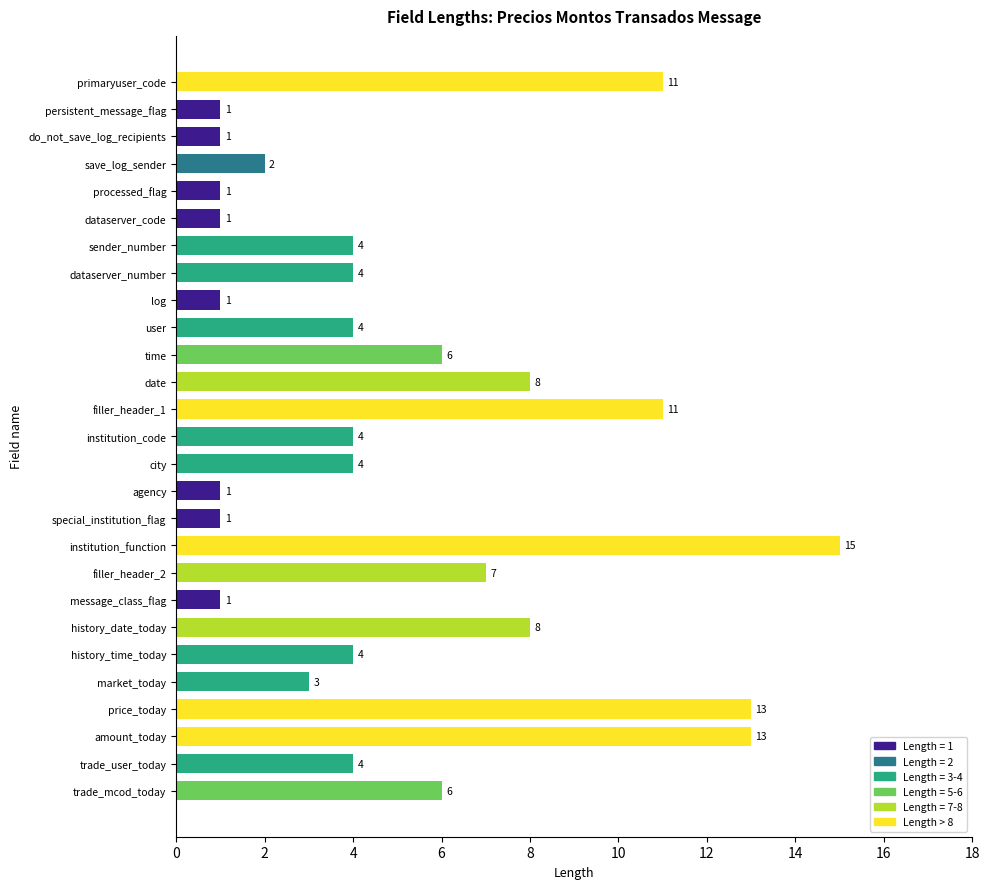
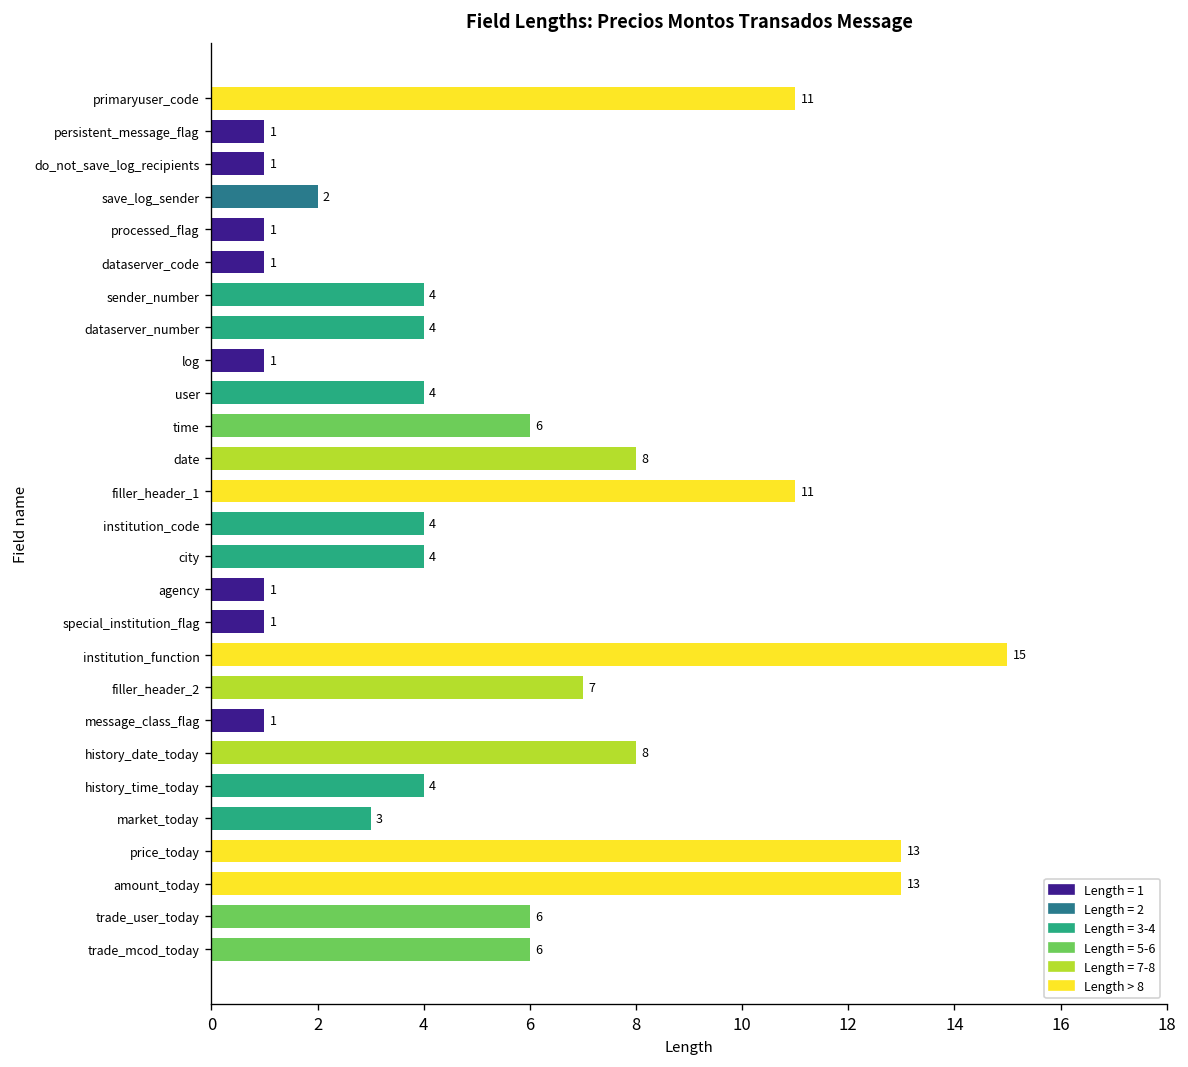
  {
    "primaryuser_code": 11,
    "persistent_message_flag": 1,
    "do_not_save_log_recipients": 1,
    "save_log_sender": 2,
    "processed_flag": 1,
    "dataserver_code": 1,
    "sender_number": 4,
    "dataserver_number": 4,
    "log": 1,
    "user": 4,
    "time": 6,
    "date": 8,
    "filler_header_1": 11,
    "institution_code": 4,
    "city": 4,
    "agency": 1,
    "special_institution_flag": 1,
    "institution_function": 15,
    "filler_header_2": 7,
    "message_class_flag": 1,
    "history_date_today": 8,
    "history_time_today": 4,
    "market_today": 3,
    "price_today": 13,
    "amount_today": 13,
-   "trade_user_today": 4,
+   "trade_user_today": 6,
    "trade_mcod_today": 6
  }
